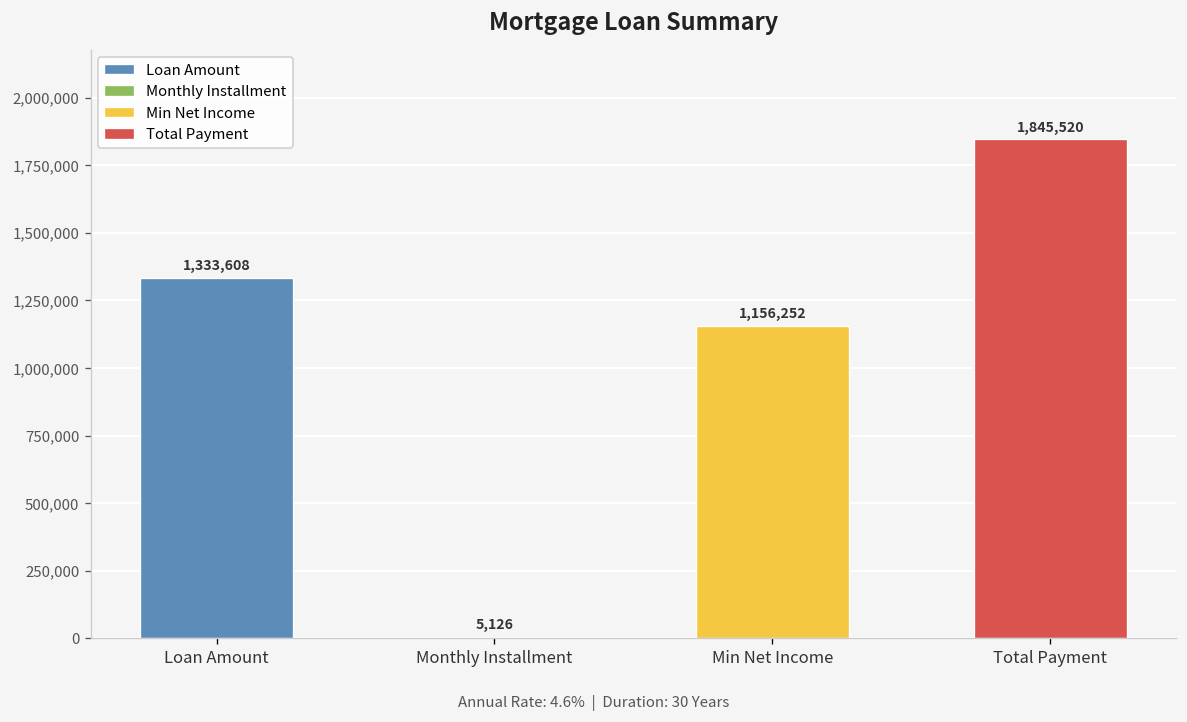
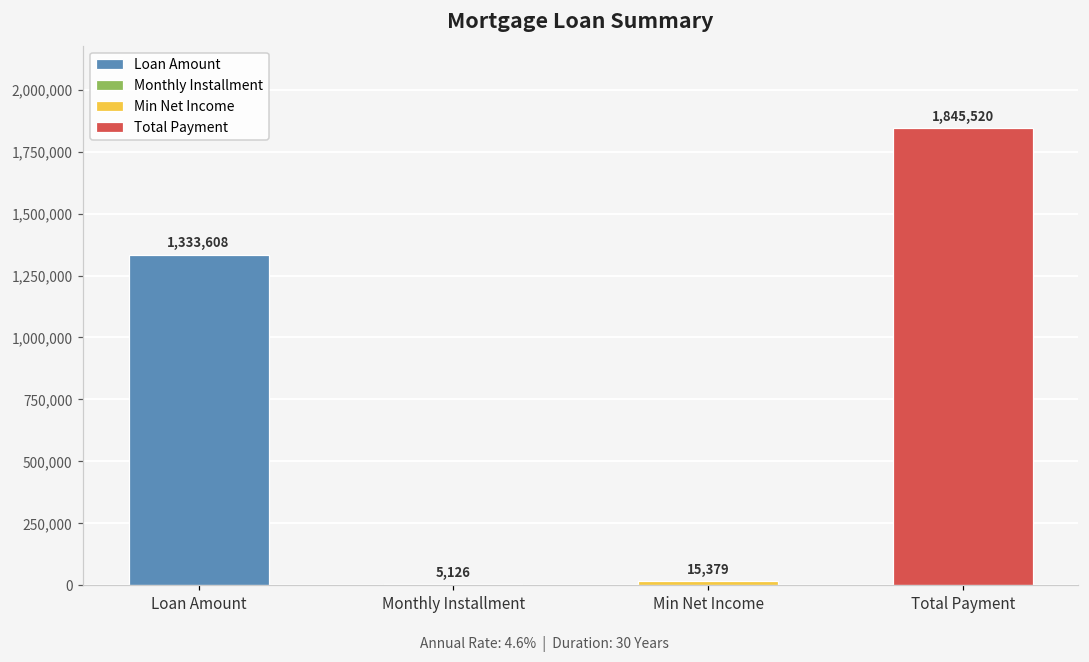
  {
    "Loan Amount": "1,333,608",
    "Monthly Installment": "5,126",
-   "Min Net Income": "1,156,252",
+   "Min Net Income": "15,379",
    "Total Payment": "1,845,520"
  }
